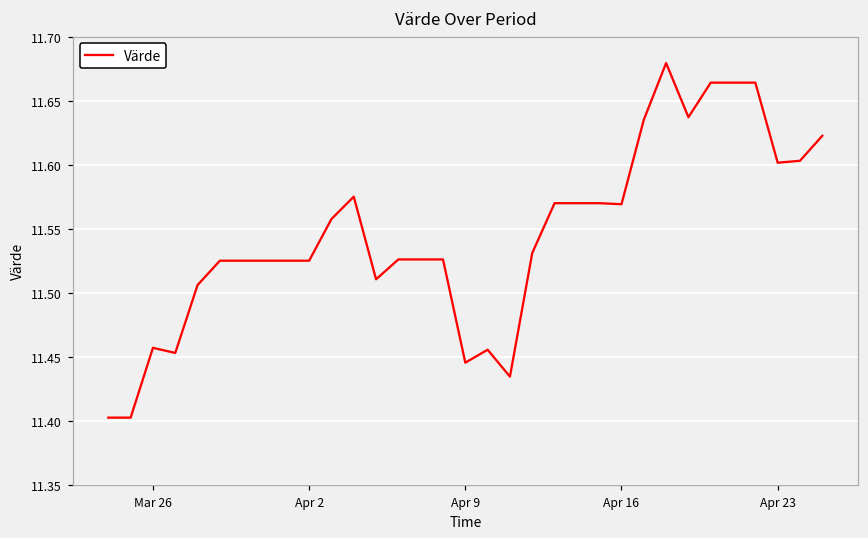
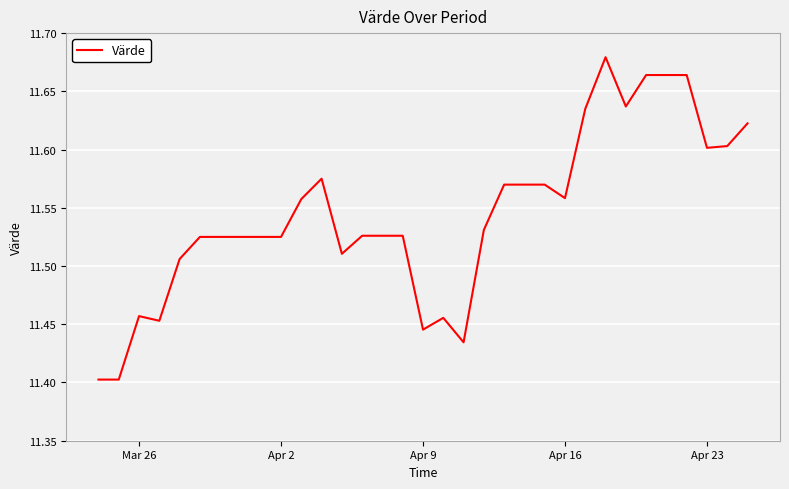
  {
    "Mar 26": 11.457,
    "Apr 2": 11.525,
    "Apr 9": 11.445,
-   "Apr 16": 11.569,
+   "Apr 16": 11.558,
    "Apr 23": 11.602
  }
